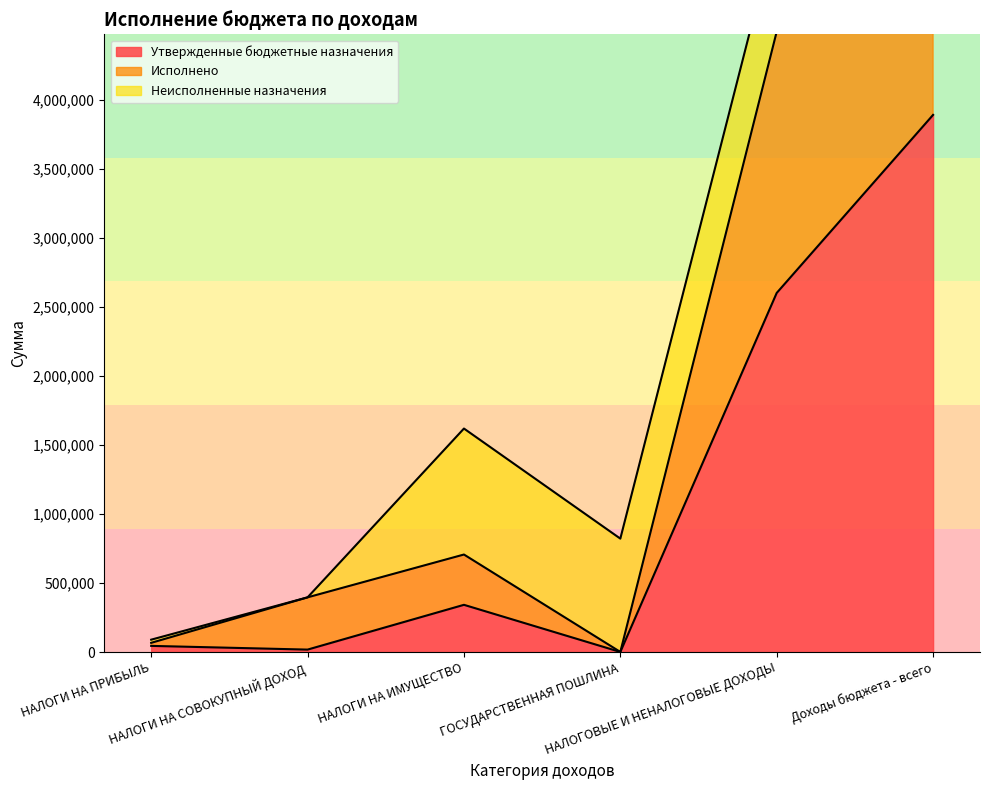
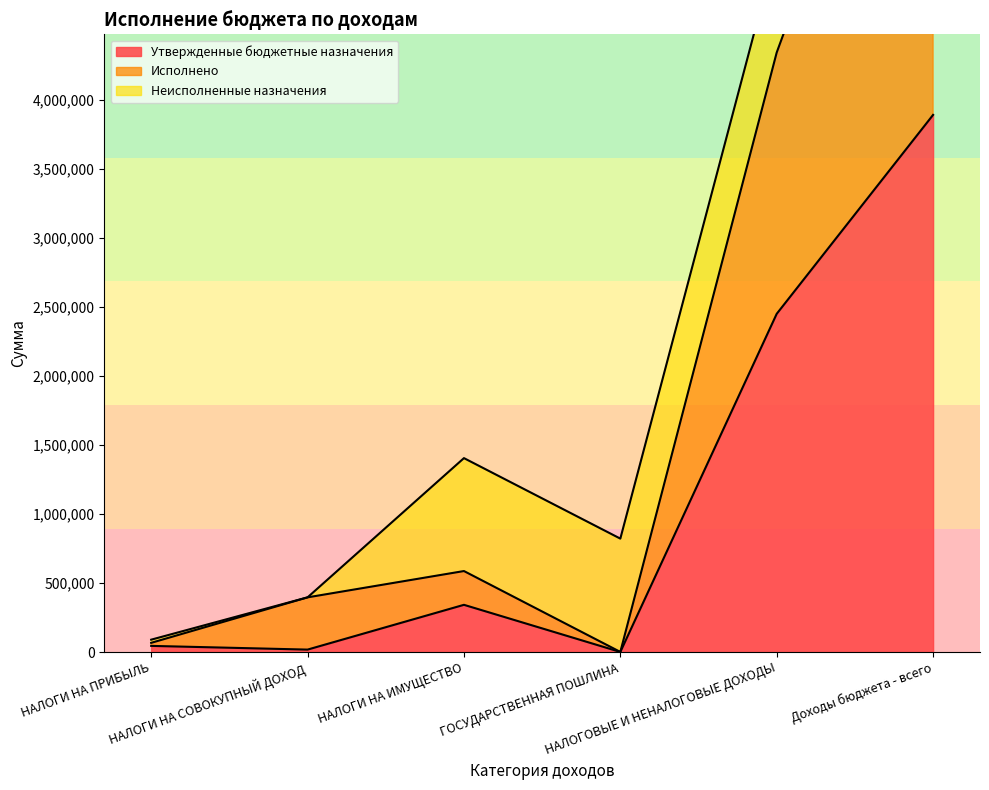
  {
    "Утвержденные бюджетные назначения": {
      "НАЛОГИ НА ПРИБЫЛЬ": "50,000",
      "НАЛОГИ НА СОВОКУПНЫЙ ДОХОД": "20,000",
      "НАЛОГИ НА ИМУЩЕСТВО": "340,000",
-     "НАЛОГОВЫЕ И НЕНАЛОГОВЫЕ ДОХОДЫ": "2,600,000",
+     "НАЛОГОВЫЕ И НЕНАЛОГОВЫЕ ДОХОДЫ": "2,450,000",
      "Доходы бюджета - всего": "3,890,000"
    },
    "Исполнено": {
      "НАЛОГИ НА ПРИБЫЛЬ": "20,000",
-     "НАЛОГИ НА ИМУЩЕСТВО": "360,000"
+     "НАЛОГИ НА ИМУЩЕСТВО": "240,000"
    },
    "Неисполненные назначения": {
      "НАЛОГИ НА ПРИБЫЛЬ": "20,000",
-     "НАЛОГИ НА ИМУЩЕСТВО": "910,000",
+     "НАЛОГИ НА ИМУЩЕСТВО": "820,000",
      "ГОСУДАРСТВЕННАЯ ПОШЛИНА": "820,000"
    }
  }
